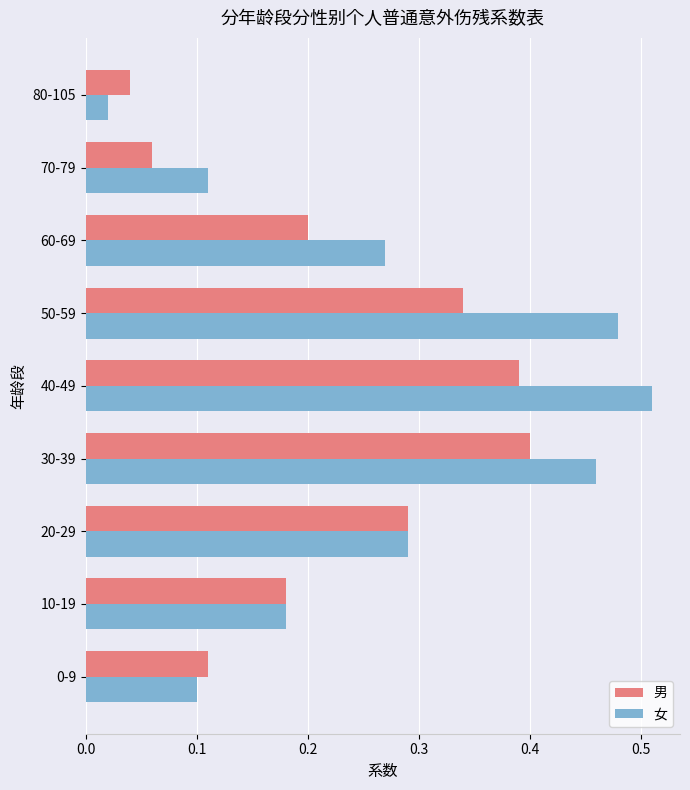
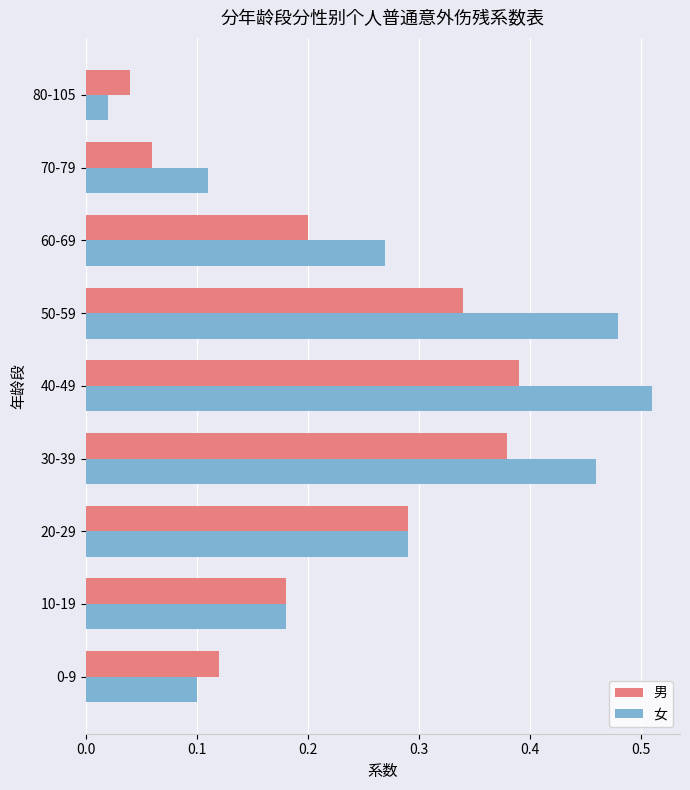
  {
    "男": {
      "80-105": 0.04,
      "70-79": 0.06,
      "60-69": 0.20,
      "50-59": 0.34,
      "40-49": 0.39,
-     "30-39": 0.40,
+     "30-39": 0.38,
      "20-29": 0.29,
      "10-19": 0.18,
-     "0-9": 0.11
+     "0-9": 0.12
    },
    "女": {
      "80-105": 0.02,
      "70-79": 0.11,
      "60-69": 0.27,
      "50-59": 0.48,
      "40-49": 0.51,
      "30-39": 0.46,
      "20-29": 0.29,
      "10-19": 0.18,
      "0-9": 0.10
    }
  }
